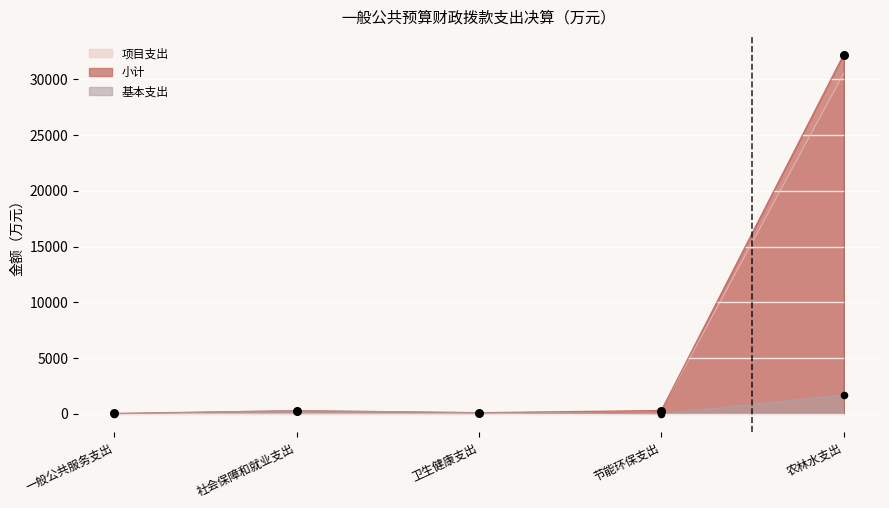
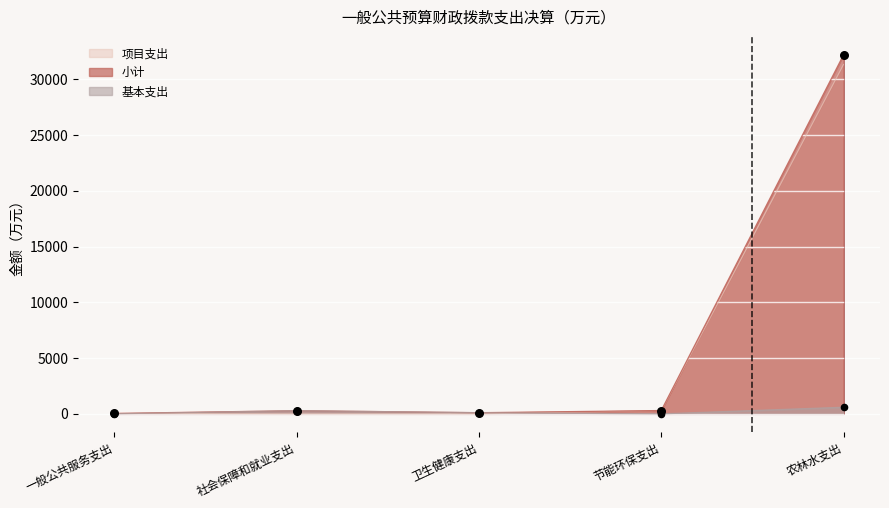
  {
    "项目支出": {
      "社会保障和就业支出": 0,
-     "农林水支出": 30500
+     "农林水支出": 31300
    },
    "小计": {
      "农林水支出": 32200
    },
    "基本支出": {
      "节能环保支出": 0,
-     "农林水支出": 1700
+     "农林水支出": 600
    }
  }
